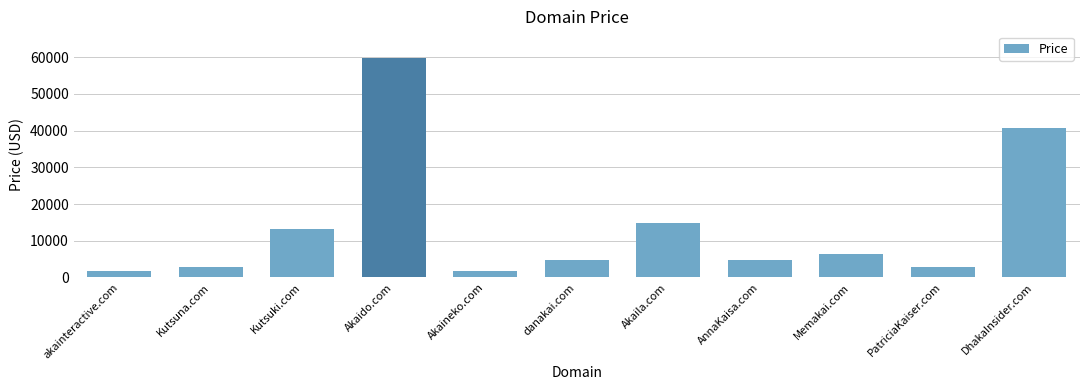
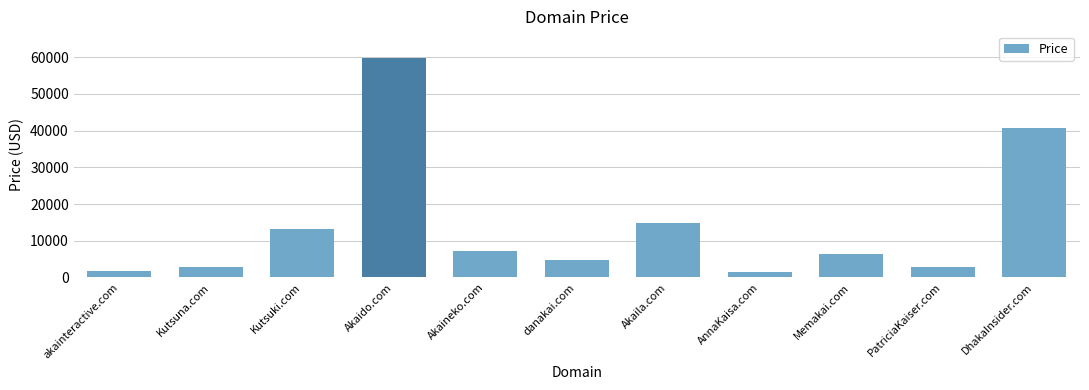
  {
    "akainteractive.com": 2000,
    "Kutsuna.com": 3000,
    "Kutsuki.com": 13000,
    "Akaido.com": 60000,
-   "Akaineko.com": 2000,
+   "Akaineko.com": 7000,
    "danakai.com": 5000,
    "Akaila.com": 15000,
-   "AnnaKaisa.com": 5000,
+   "AnnaKaisa.com": 1000,
    "Memakai.com": 6000,
    "PatriciaKaiser.com": 3000,
    "DhakaInsider.com": 41000
  }
